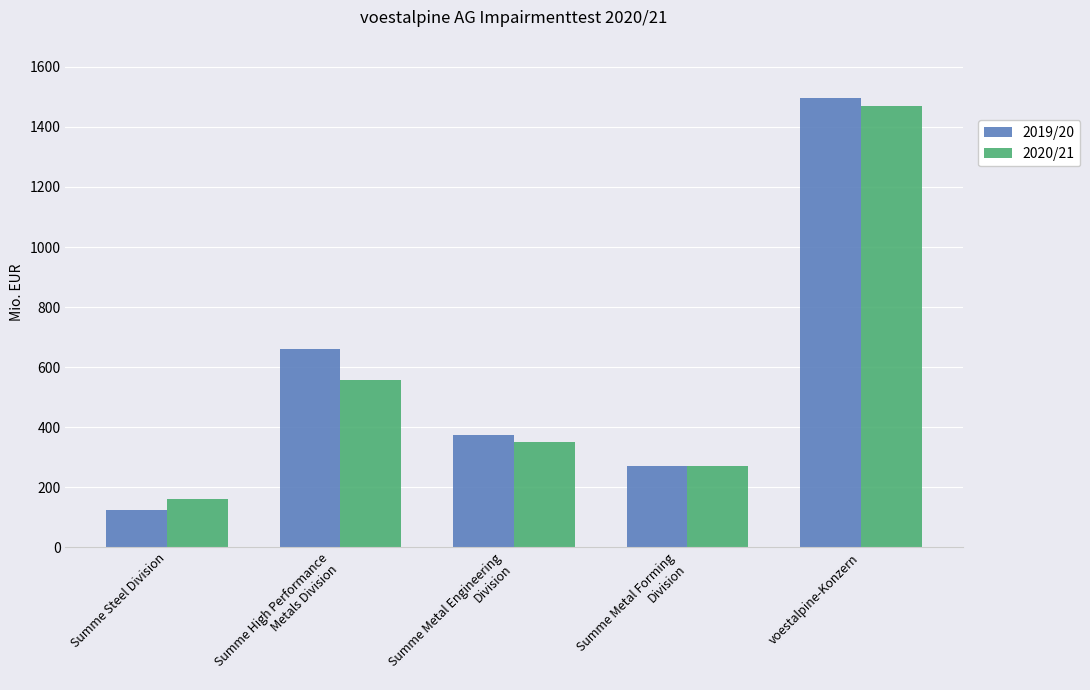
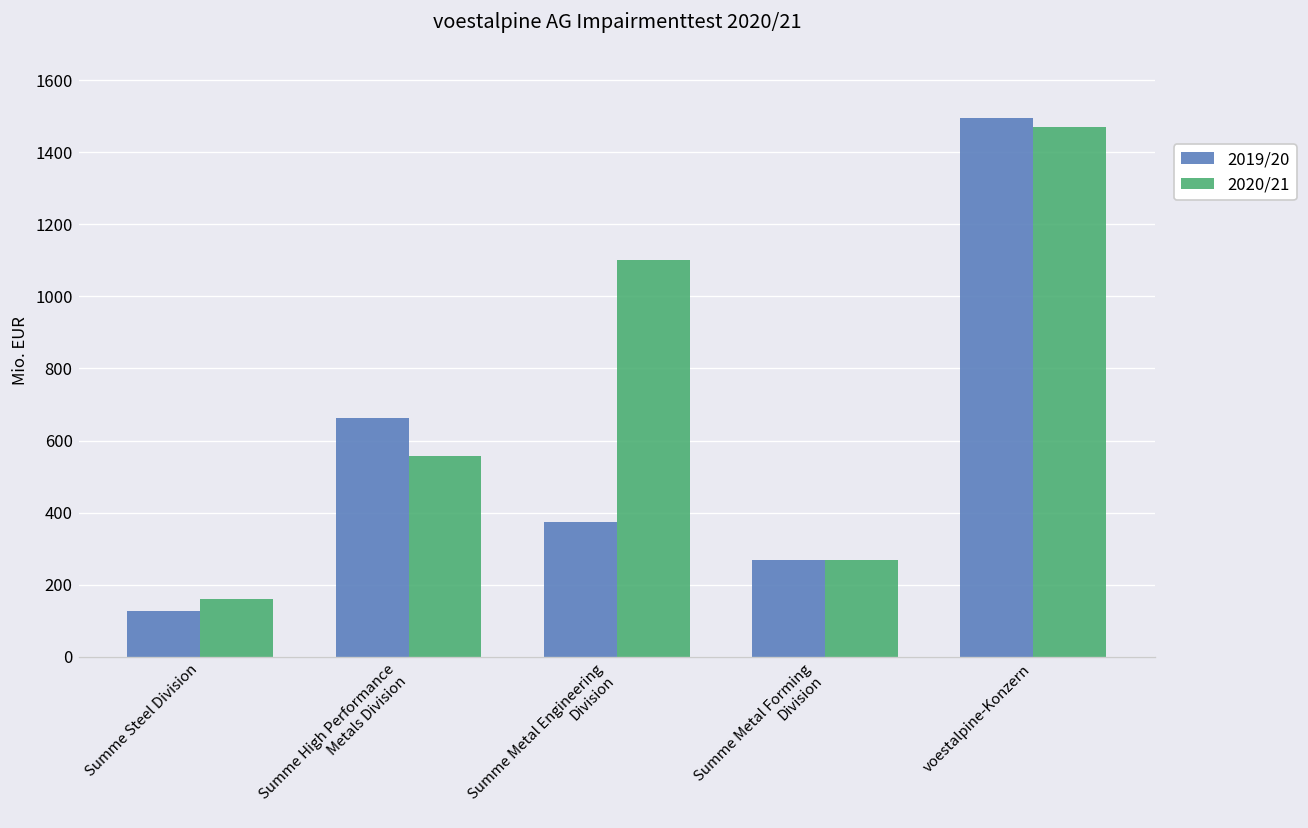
  {
    "2019/20": {
      "Summe Steel Division": 130,
      "Summe High Performance Metals Division": 660,
      "Summe Metal Engineering Division": 370,
      "Summe Metal Forming Division": 270,
      "voestalpine-Konzern": 1490
    },
    "2020/21": {
      "Summe Steel Division": 160,
      "Summe High Performance Metals Division": 560,
-     "Summe Metal Engineering Division": 350,
+     "Summe Metal Engineering Division": 1100,
      "Summe Metal Forming Division": 270,
      "voestalpine-Konzern": 1470
    }
  }
